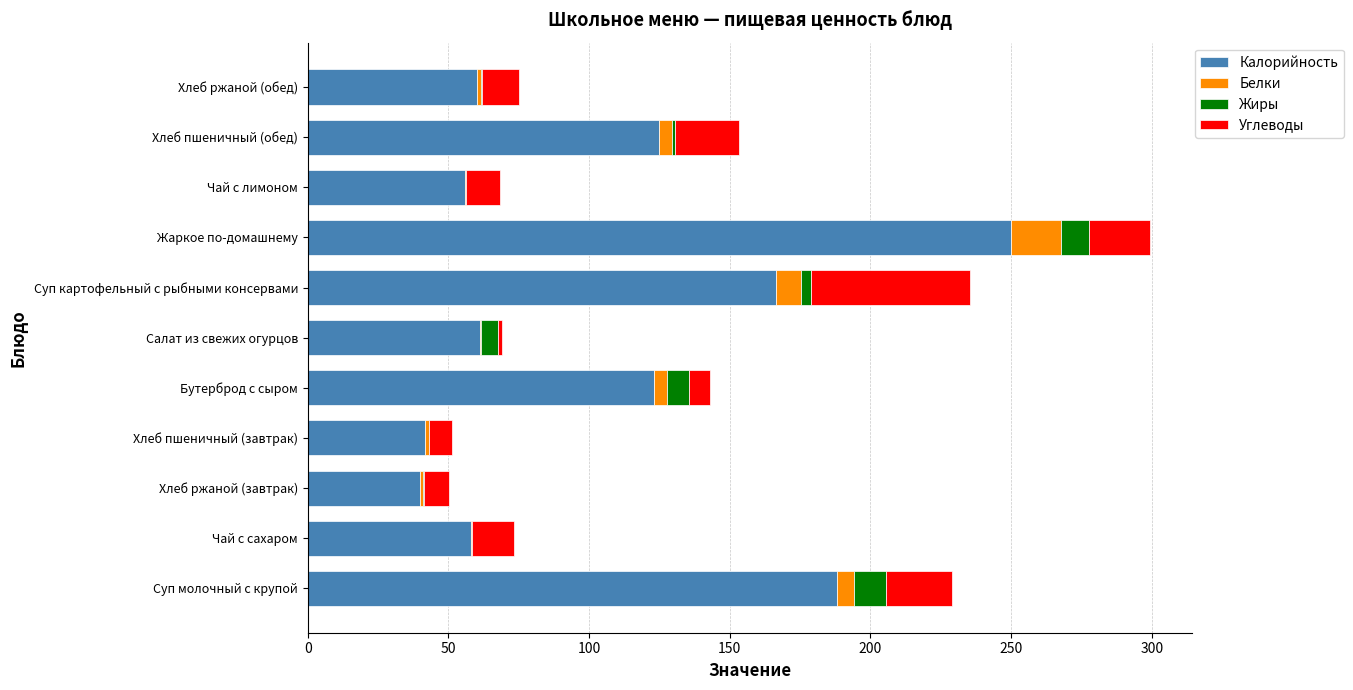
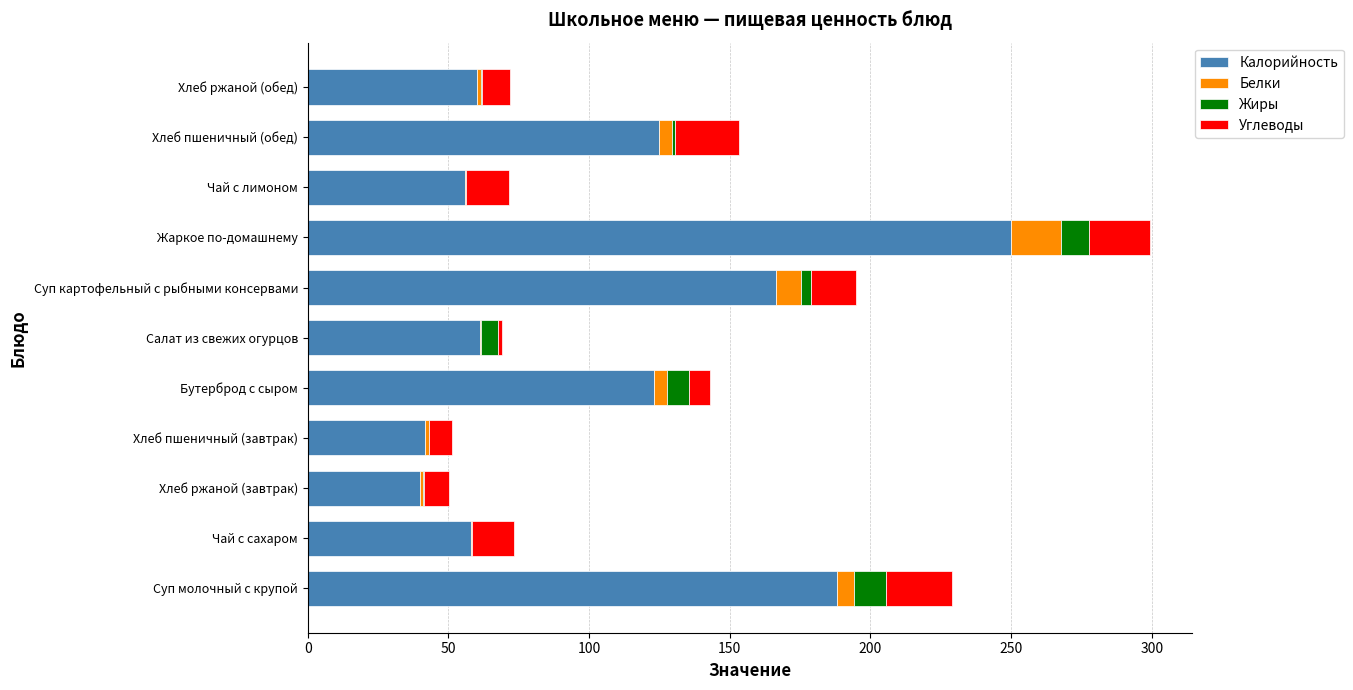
  {
    "Калорийность": {
      "Хлеб ржаной (обед)": 60,
      "Хлеб пшеничный (обед)": 125,
      "Чай с лимоном": 56,
      "Жаркое по-домашнему": 250,
      "Суп картофельный с рыбными консервами": 166,
      "Салат из свежих огурцов": 61,
      "Бутерброд с сыром": 123,
      "Хлеб пшеничный (завтрак)": 42,
      "Хлеб ржаной (завтрак)": 40,
      "Чай с сахаром": 58,
      "Суп молочный с крупой": 188
    },
    "Белки": {
      "Хлеб ржаной (обед)": 1,
      "Хлеб пшеничный (обед)": 5,
      "Жаркое по-домашнему": 18,
      "Суп картофельный с рыбными консервами": 9,
      "Бутерброд с сыром": 5,
      "Хлеб пшеничный (завтрак)": 2,
      "Хлеб ржаной (завтрак)": 1,
      "Суп молочный с крупой": 6
    },
    "Жиры": {
      "Хлеб пшеничный (обед)": 1,
      "Чай с лимоном": 0,
      "Жаркое по-домашнему": 10,
      "Суп картофельный с рыбными консервами": 3,
      "Салат из свежих огурцов": 6,
      "Бутерброд с сыром": 8,
      "Чай с сахаром": 0,
      "Суп молочный с крупой": 12
    },
    "Углеводы": {
-     "Хлеб ржаной (обед)": 13,
+     "Хлеб ржаной (обед)": 10,
      "Хлеб пшеничный (обед)": 23,
-     "Чай с лимоном": 12,
+     "Чай с лимоном": 15,
      "Жаркое по-домашнему": 22,
-     "Суп картофельный с рыбными консервами": 56,
+     "Суп картофельный с рыбными консервами": 16,
      "Салат из свежих огурцов": 1,
      "Бутерброд с сыром": 7,
      "Хлеб пшеничный (завтрак)": 8,
      "Хлеб ржаной (завтрак)": 9,
      "Чай с сахаром": 15,
      "Суп молочный с крупой": 23
    }
  }
